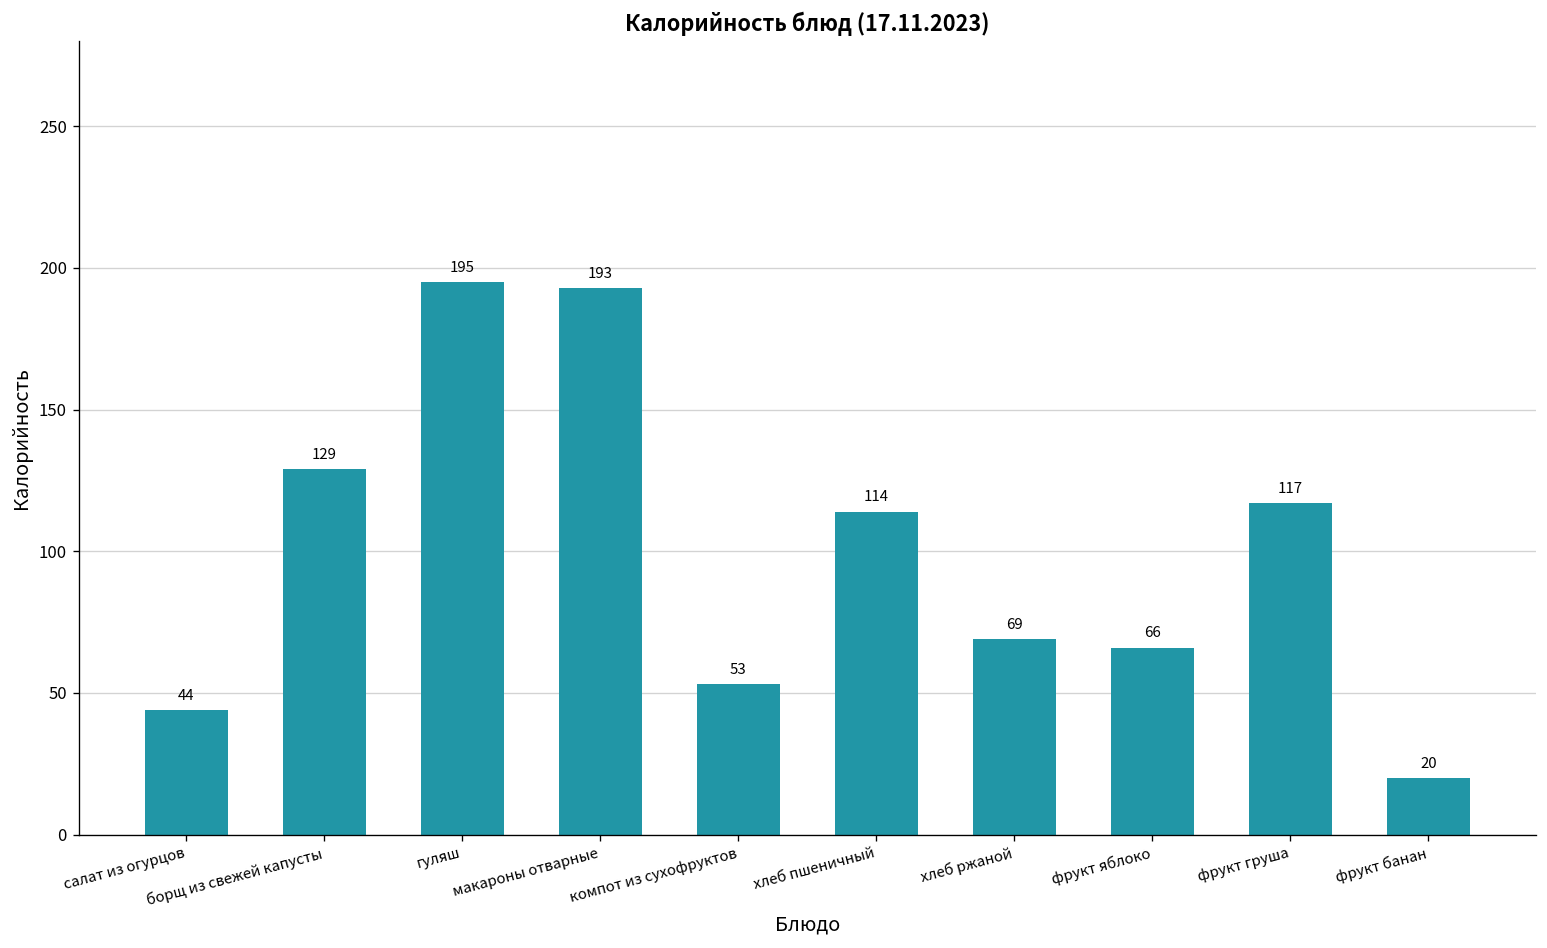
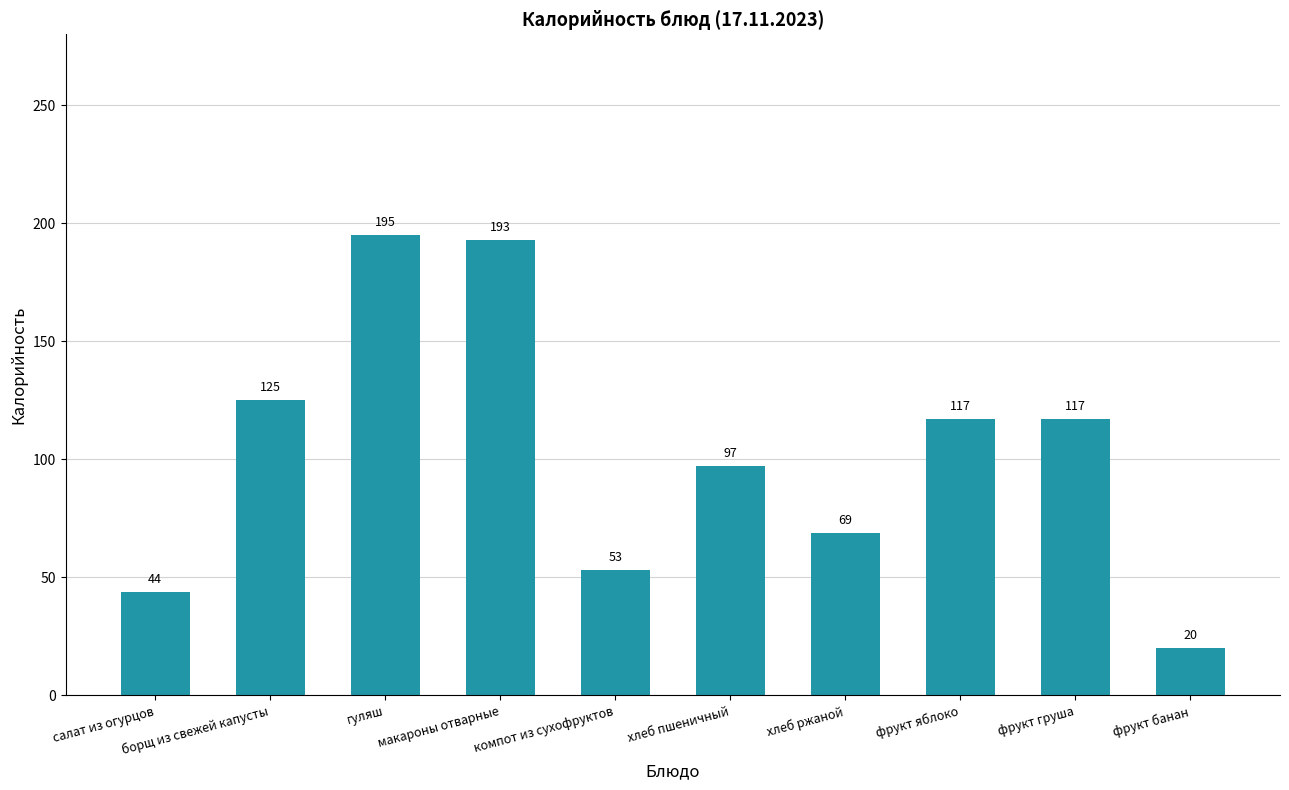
  {
    "салат из огурцов": 44,
-   "борщ из свежей капусты": 129,
+   "борщ из свежей капусты": 125,
    "гуляш": 195,
    "макароны отварные": 193,
    "компот из сухофруктов": 53,
-   "хлеб пшеничный": 114,
+   "хлеб пшеничный": 97,
    "хлеб ржаной": 69,
-   "фрукт яблоко": 66,
+   "фрукт яблоко": 117,
    "фрукт груша": 117,
    "фрукт банан": 20
  }
